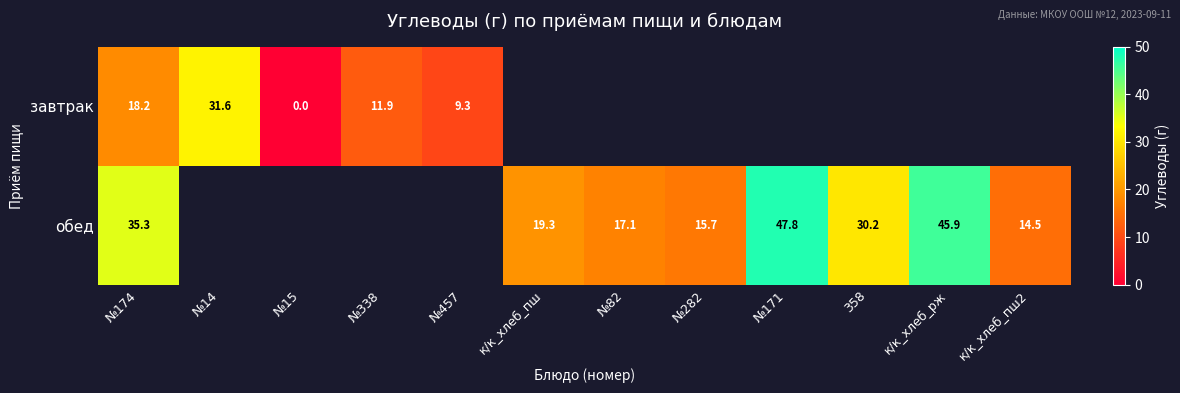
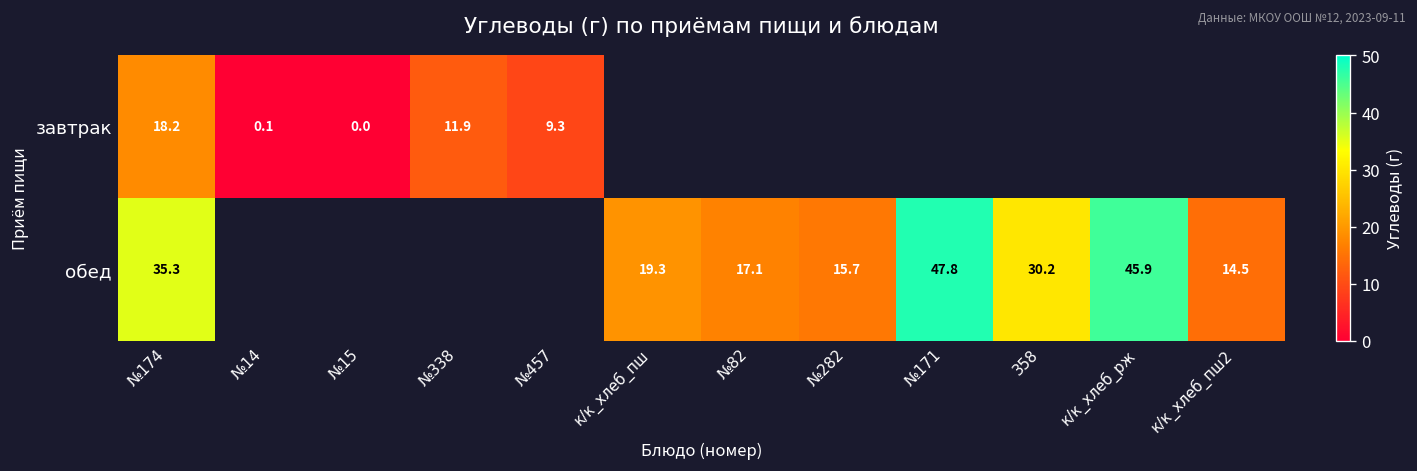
  {
    "завтрак": {
      "№174": 18.2,
-     "№14": 31.6,
+     "№14": 0.1,
      "№15": 0.0,
      "№338": 11.9,
      "№457": 9.3
    },
    "обед": {
      "№174": 35.3,
      "к/к_хлеб_пш": 19.3,
      "№82": 17.1,
      "№282": 15.7,
      "№171": 47.8,
      "358": 30.2,
      "к/к_хлеб_рж": 45.9,
      "к/к_хлеб_пш2": 14.5
    }
  }
